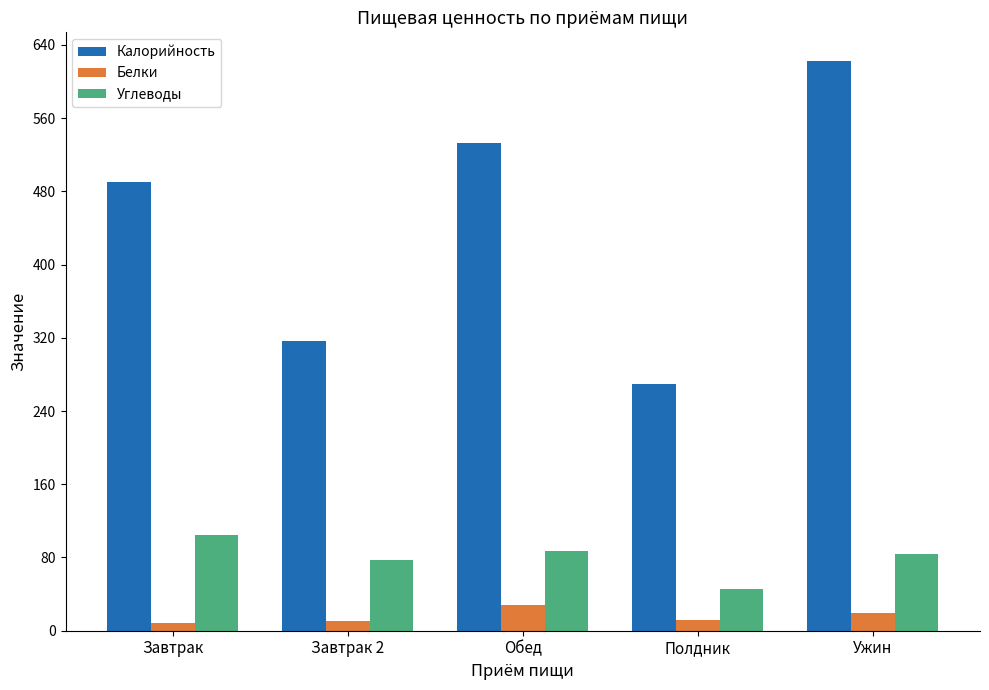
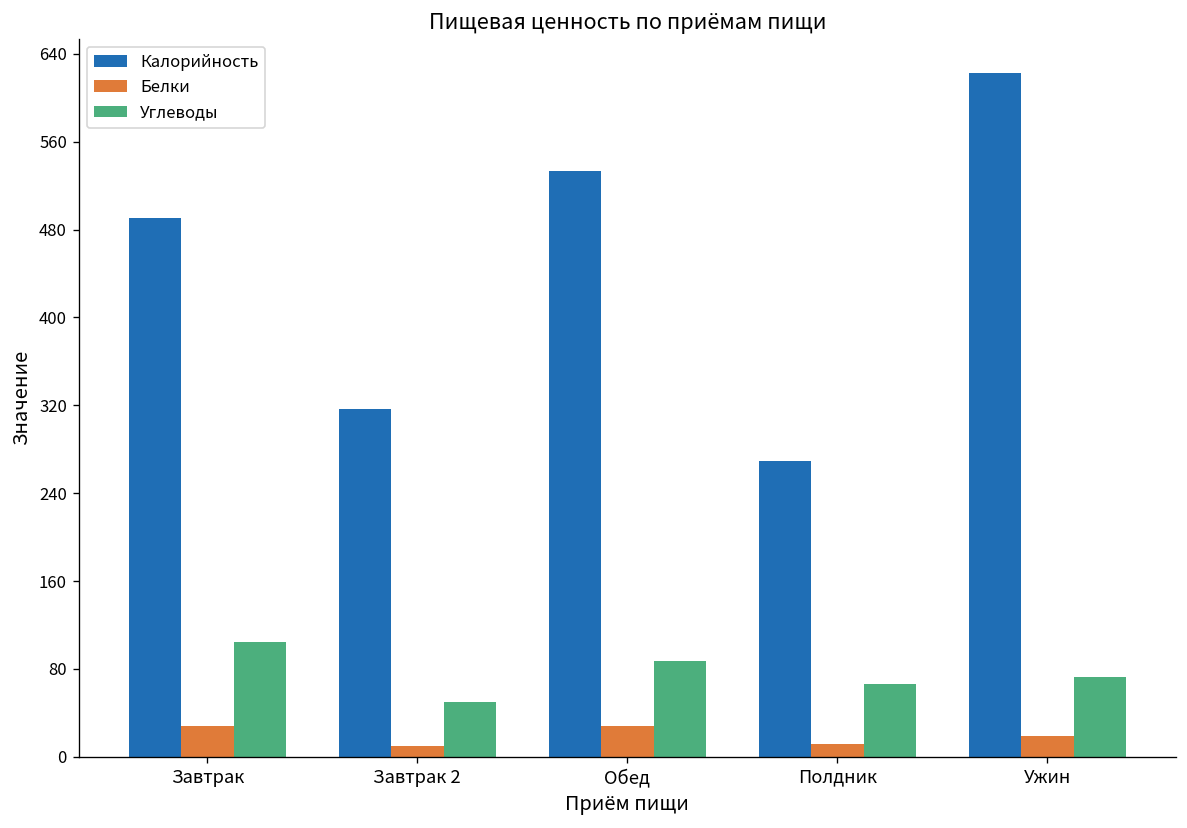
  {
    "Калорийность": {
      "Завтрак": 490,
      "Завтрак 2": 320,
      "Обед": 530,
      "Полдник": 270,
      "Ужин": 620
    },
    "Белки": {
-     "Завтрак": 10,
+     "Завтрак": 30,
      "Завтрак 2": 10,
      "Обед": 30,
      "Полдник": 10,
      "Ужин": 20
    },
    "Углеводы": {
      "Завтрак": 100,
-     "Завтрак 2": 80,
+     "Завтрак 2": 50,
      "Обед": 90,
-     "Полдник": 50,
-     "Ужин": 80
+     "Полдник": 70,
+     "Ужин": 70
    }
  }
